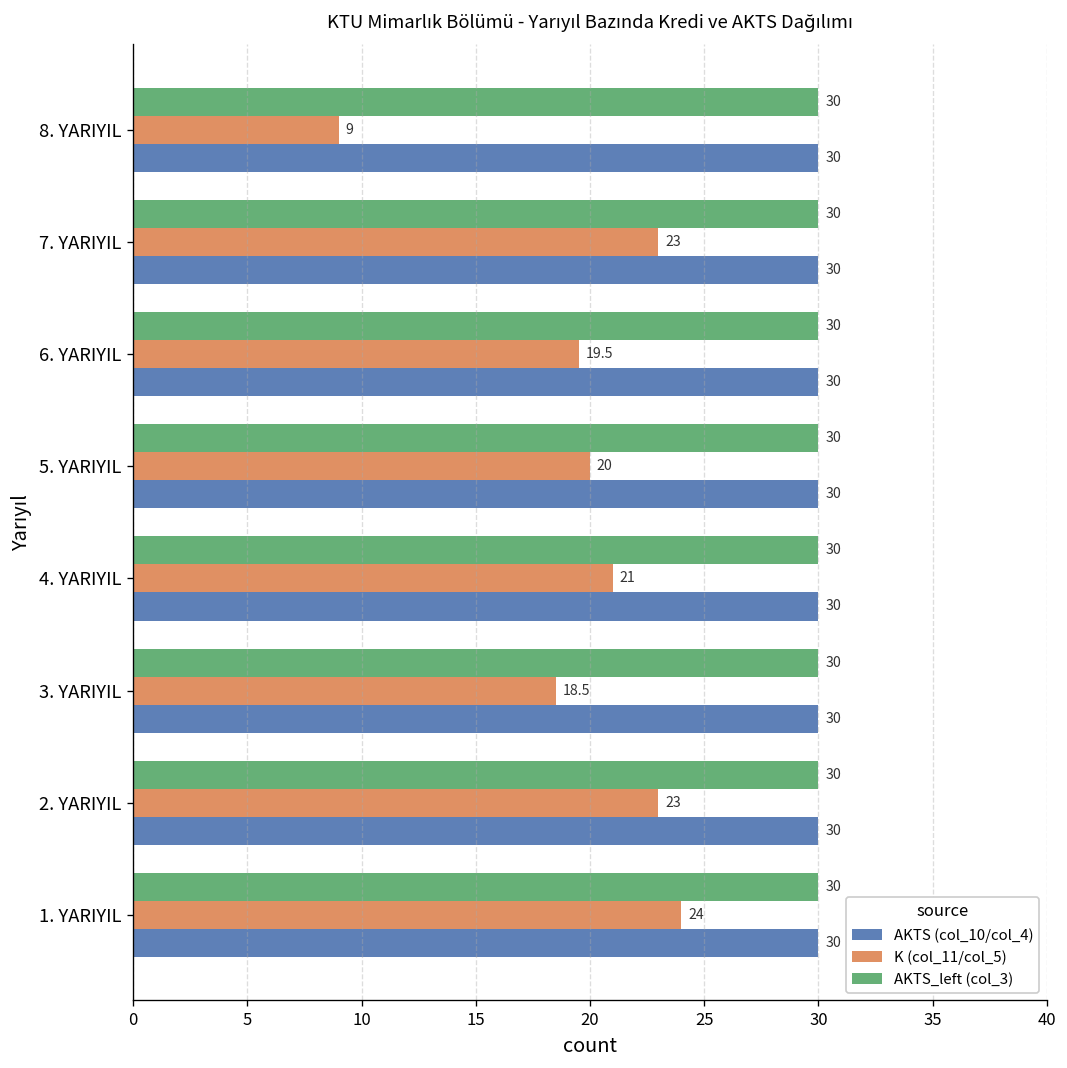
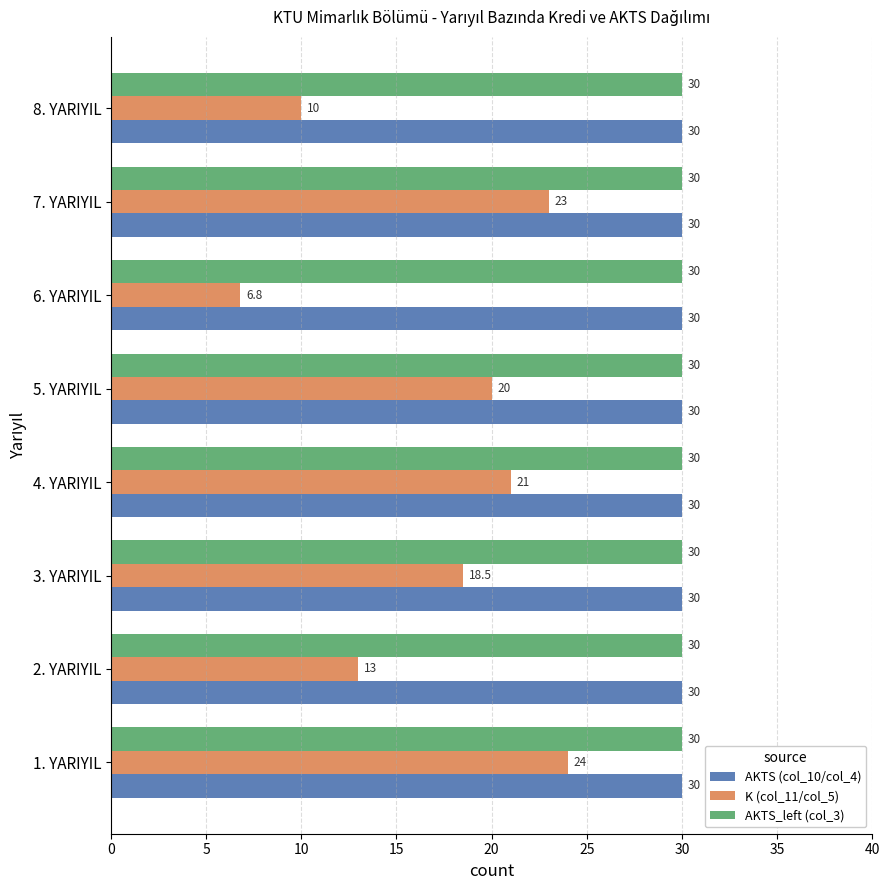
  {
    "AKTS (col_10/col_4)": {
      "8. YARIYIL": 30,
      "7. YARIYIL": 30,
      "6. YARIYIL": 30,
      "5. YARIYIL": 30,
      "4. YARIYIL": 30,
      "3. YARIYIL": 30,
      "2. YARIYIL": 30,
      "1. YARIYIL": 30
    },
    "K (col_11/col_5)": {
-     "8. YARIYIL": 9,
+     "8. YARIYIL": 10,
      "7. YARIYIL": 23,
-     "6. YARIYIL": 19.5,
+     "6. YARIYIL": 6.8,
      "5. YARIYIL": 20,
      "4. YARIYIL": 21,
      "3. YARIYIL": 18.5,
-     "2. YARIYIL": 23,
+     "2. YARIYIL": 13,
      "1. YARIYIL": 24
    },
    "AKTS_left (col_3)": {
      "8. YARIYIL": 30,
      "7. YARIYIL": 30,
      "6. YARIYIL": 30,
      "5. YARIYIL": 30,
      "4. YARIYIL": 30,
      "3. YARIYIL": 30,
      "2. YARIYIL": 30,
      "1. YARIYIL": 30
    }
  }
